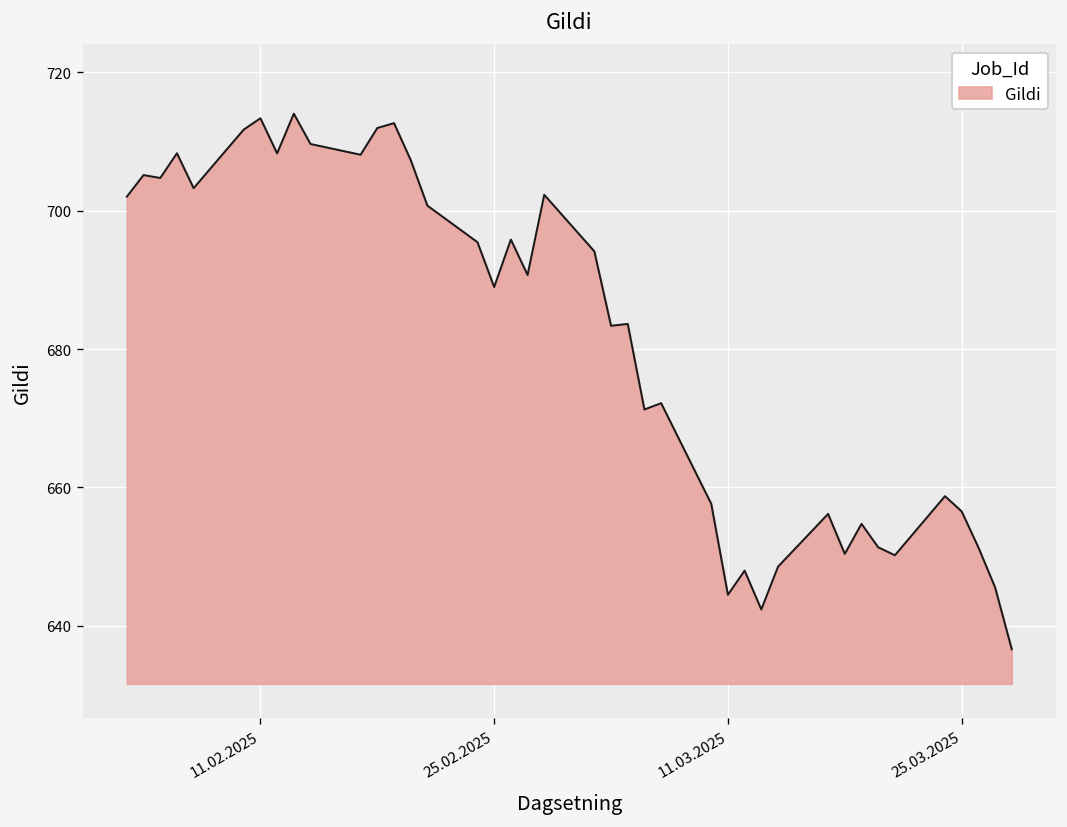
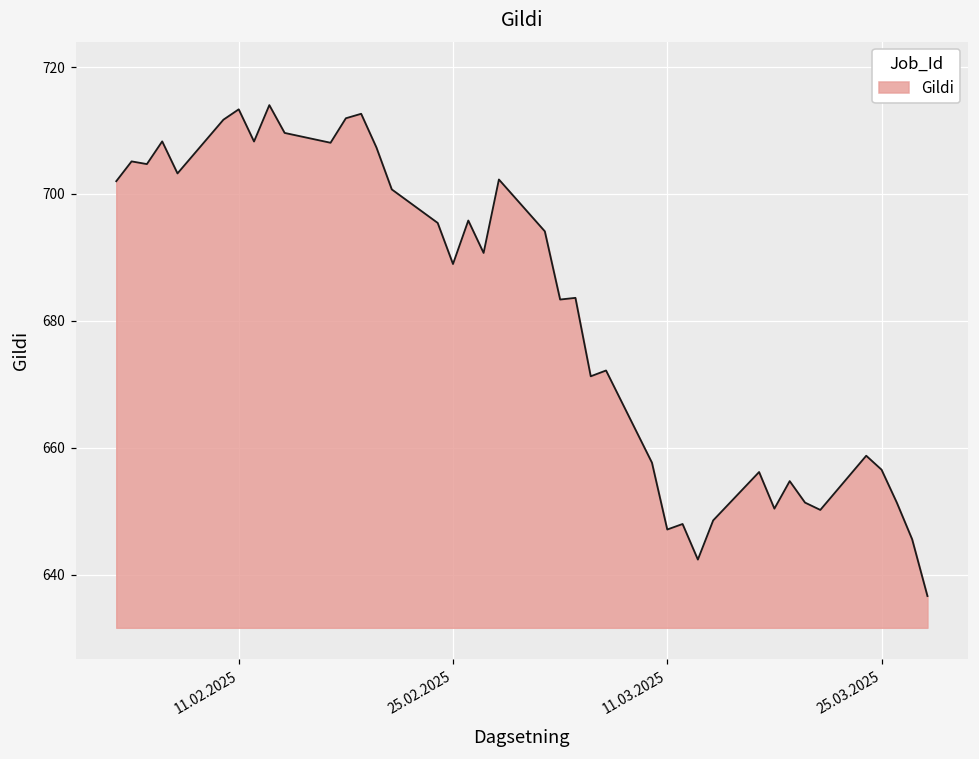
  {
    "11.02.2025": 713,
    "25.02.2025": 689,
-   "11.03.2025": 644,
+   "11.03.2025": 647,
    "25.03.2025": 657
  }
